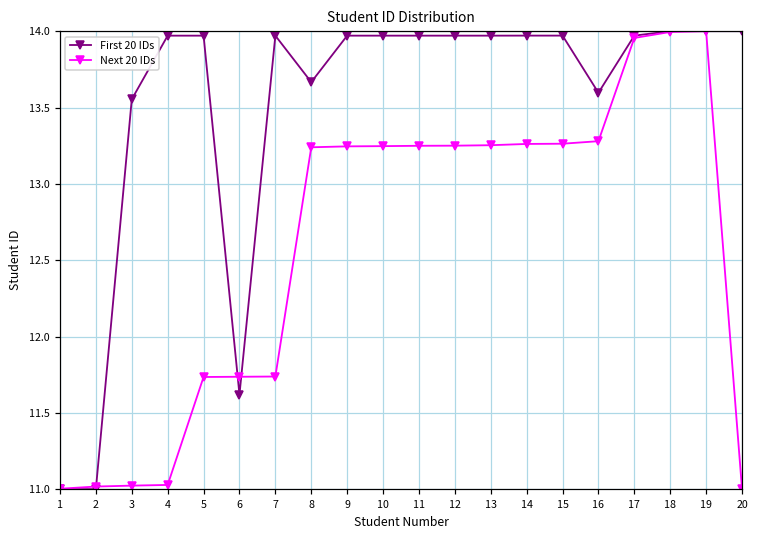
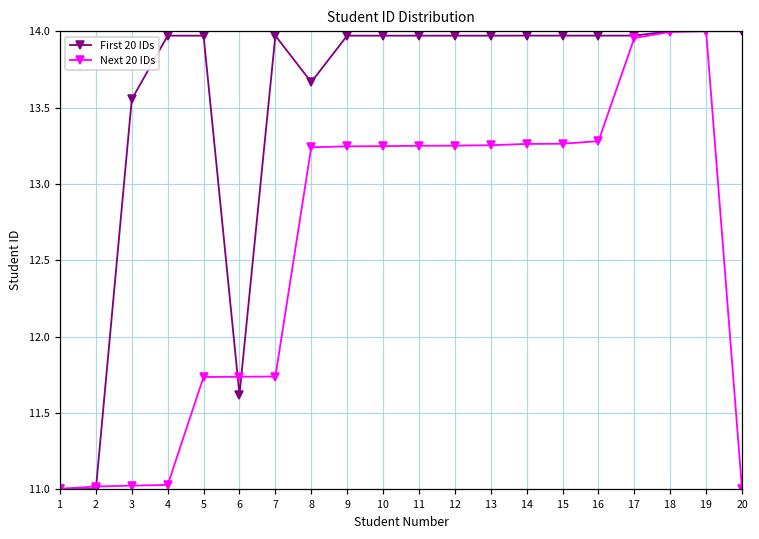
  {
    "First 20 IDs": {
      "3": 13.55,
      "4": 13.97,
      "5": 13.97,
      "6": 11.62,
      "7": 13.97,
      "8": 13.67,
      "9": 13.97,
      "10": 13.97,
      "11": 13.97,
      "12": 13.97,
      "13": 13.97,
      "14": 13.97,
      "15": 13.97,
-     "16": 13.60,
+     "16": 13.97,
      "20": 14.00
    },
    "Next 20 IDs": {
      "3": 11.02,
      "4": 11.03,
      "5": 11.73,
      "6": 11.74,
      "7": 11.74,
      "8": 13.24,
      "9": 13.25,
      "10": 13.25,
      "11": 13.25,
      "12": 13.25,
      "13": 13.25,
      "14": 13.26,
      "15": 13.26,
      "16": 13.28,
      "20": 11.00
    }
  }
